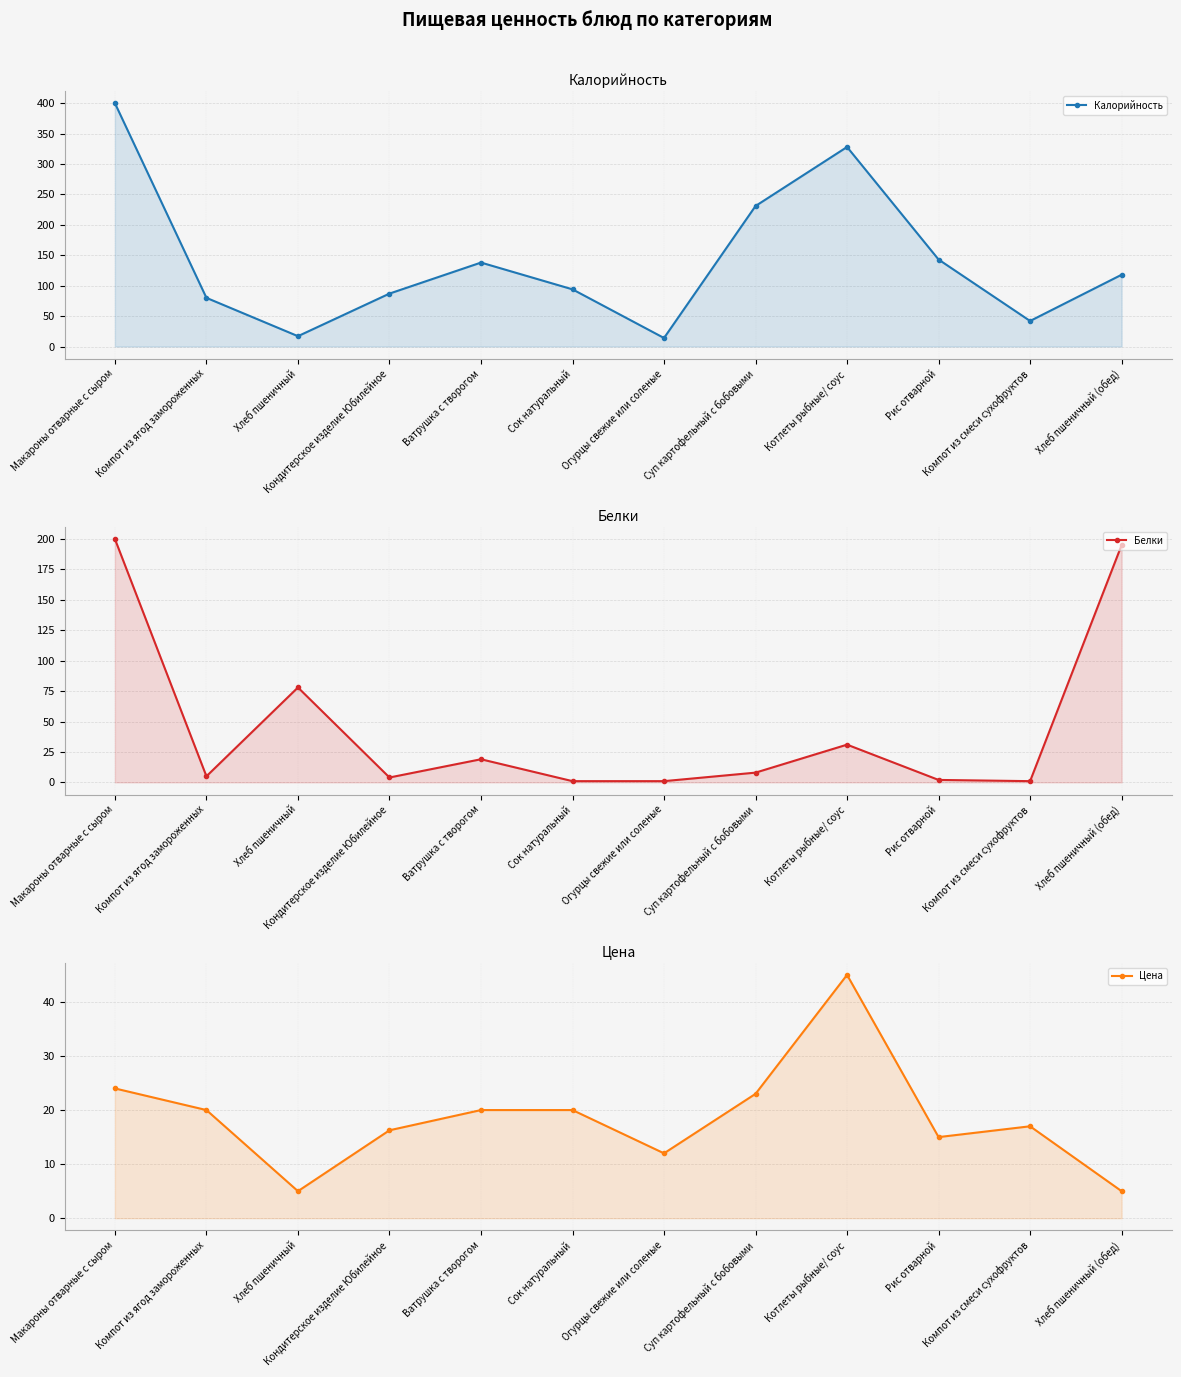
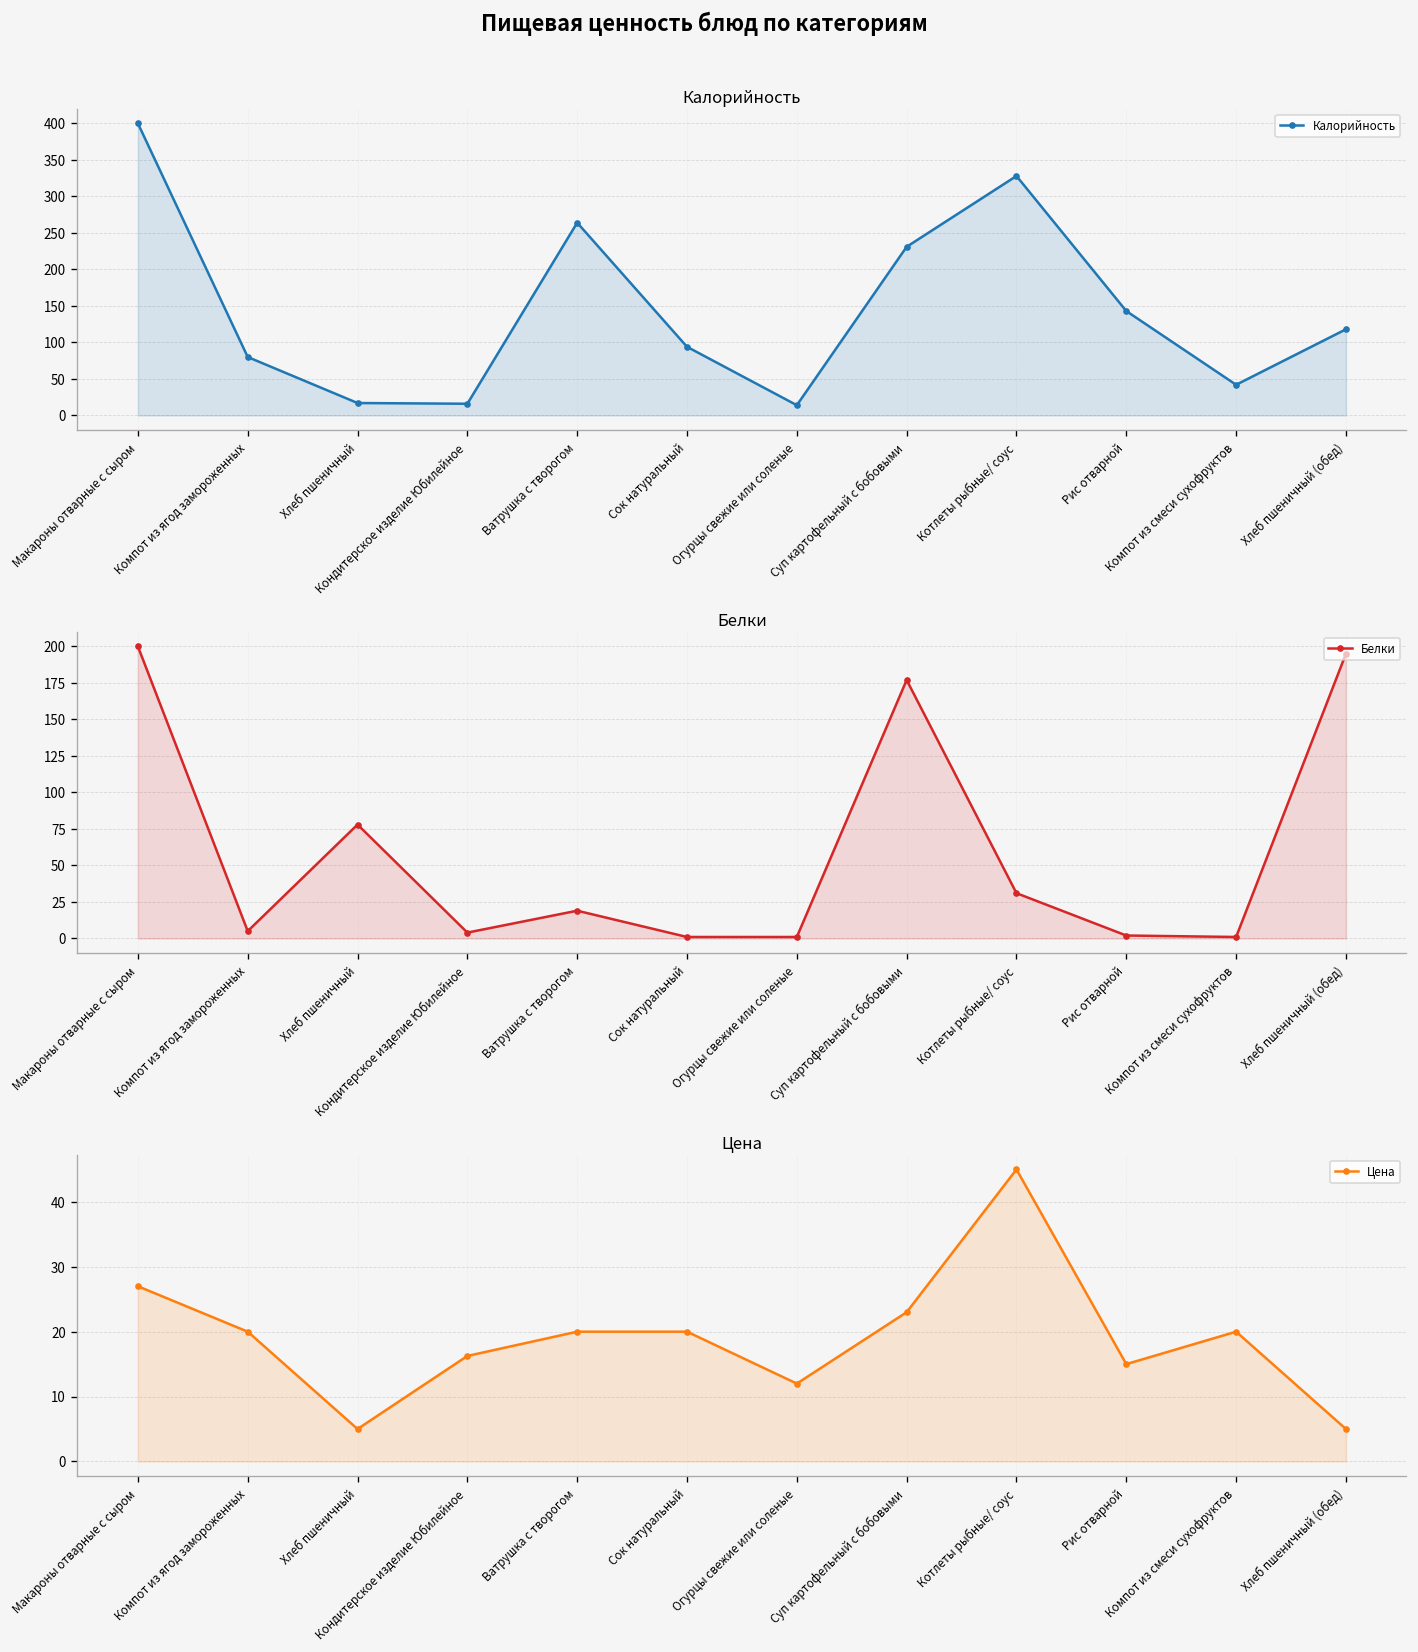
  {
    "Калорийность": {
      "Макароны отварные с сыром": 400,
      "Компот из ягод замороженных": 80,
      "Хлеб пшеничный": 20,
-     "Кондитерское изделие Юбилейное": 90,
-     "Ватрушка с творогом": 140,
+     "Кондитерское изделие Юбилейное": 20,
+     "Ватрушка с творогом": 260,
      "Сок натуральный": 90,
      "Огурцы свежие или соленые": 10,
      "Суп картофельный с бобовыми": 230,
      "Котлеты рыбные/ соус": 330,
      "Рис отварной": 140,
      "Компот из смеси сухофруктов": 40,
      "Хлеб пшеничный (обед)": 120
    },
    "Белки": {
      "Макароны отварные с сыром": 200,
      "Компот из ягод замороженных": 5,
      "Хлеб пшеничный": 78,
      "Кондитерское изделие Юбилейное": 4,
      "Ватрушка с творогом": 19,
      "Сок натуральный": 1,
      "Огурцы свежие или соленые": 1,
-     "Суп картофельный с бобовыми": 8,
+     "Суп картофельный с бобовыми": 177,
      "Котлеты рыбные/ соус": 31,
      "Рис отварной": 2,
      "Компот из смеси сухофруктов": 1
    },
    "Цена": {
-     "Макароны отварные с сыром": 24,
+     "Макароны отварные с сыром": 27,
      "Компот из ягод замороженных": 20,
      "Хлеб пшеничный": 5,
      "Кондитерское изделие Юбилейное": 16,
      "Ватрушка с творогом": 20,
      "Сок натуральный": 20,
      "Огурцы свежие или соленые": 12,
      "Суп картофельный с бобовыми": 23,
      "Котлеты рыбные/ соус": 45,
      "Рис отварной": 15,
-     "Компот из смеси сухофруктов": 17,
+     "Компот из смеси сухофруктов": 20,
      "Хлеб пшеничный (обед)": 5
    }
  }
